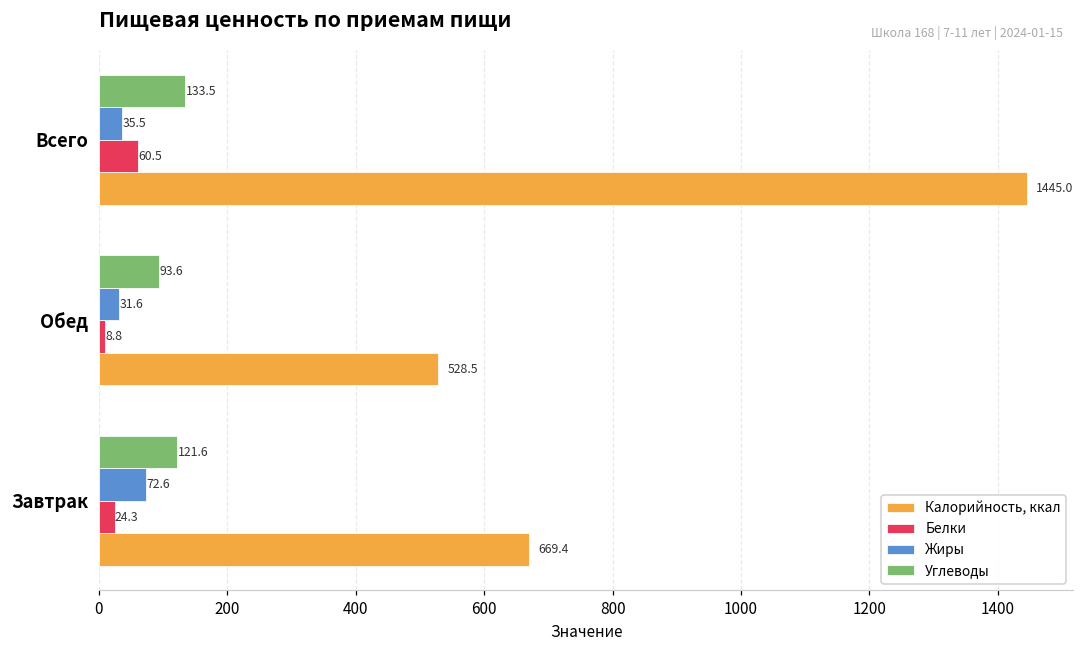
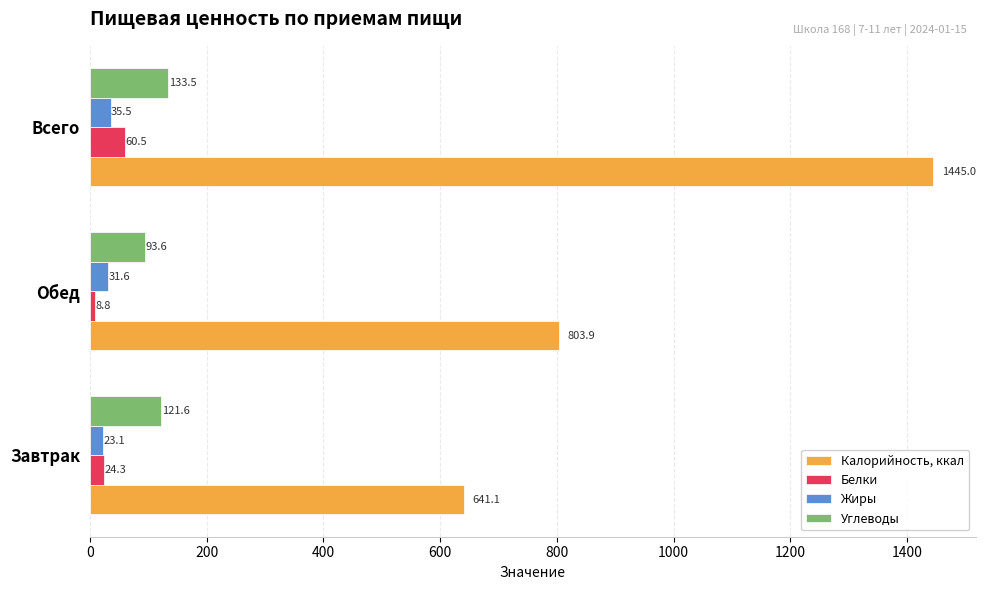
  {
    "Калорийность, ккал": {
      "Всего": 1445.0,
-     "Обед": 528.5,
-     "Завтрак": 669.4
+     "Обед": 803.9,
+     "Завтрак": 641.1
    },
    "Белки": {
      "Всего": 60.5,
      "Обед": 8.8,
      "Завтрак": 24.3
    },
    "Жиры": {
      "Всего": 35.5,
      "Обед": 31.6,
-     "Завтрак": 72.6
+     "Завтрак": 23.1
    },
    "Углеводы": {
      "Всего": 133.5,
      "Обед": 93.6,
      "Завтрак": 121.6
    }
  }
